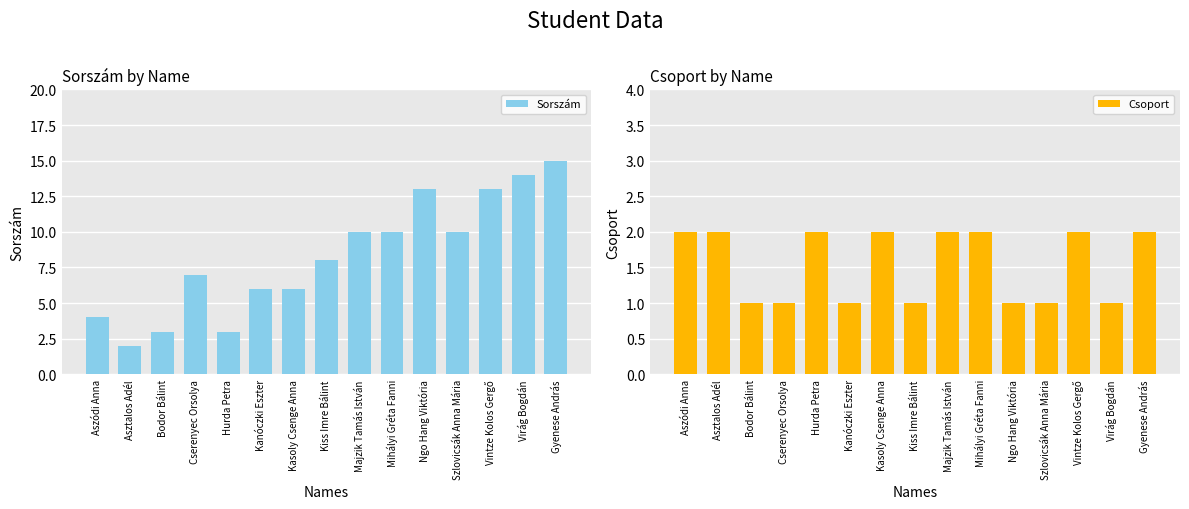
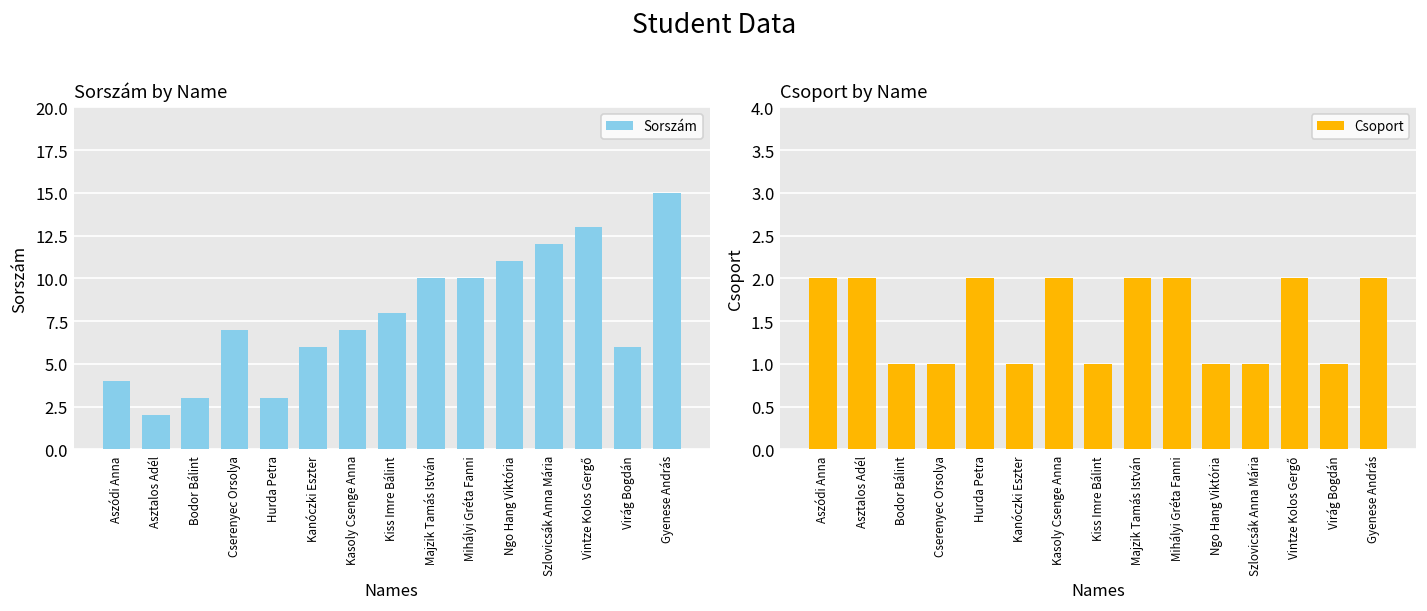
  {
    "Sorszám by Name": {
      "Aszódi Anna": 4,
      "Asztalos Adél": 2,
      "Bodor Bálint": 3,
      "Cserenyec Orsolya": 7,
      "Hurda Petra": 3,
      "Kanóczki Eszter": 6,
-     "Kasoly Csenge Anna": 6,
+     "Kasoly Csenge Anna": 7,
      "Kiss Imre Bálint": 8,
      "Majzik Tamás István": 10,
      "Mihályi Gréta Fanni": 10,
-     "Ngo Hang Viktória": 13,
-     "Szlovicsák Anna Mária": 10,
+     "Ngo Hang Viktória": 11,
+     "Szlovicsák Anna Mária": 12,
      "Vintze Kolos Gergő": 13,
-     "Virág Bogdán": 14,
+     "Virág Bogdán": 6,
      "Gyenese András": 15
    },
    "Csoport by Name": {
      "Aszódi Anna": 2.0,
      "Asztalos Adél": 2.0,
      "Bodor Bálint": 1.0,
      "Cserenyec Orsolya": 1.0,
      "Hurda Petra": 2.0,
      "Kanóczki Eszter": 1.0,
      "Kasoly Csenge Anna": 2.0,
      "Kiss Imre Bálint": 1.0,
      "Majzik Tamás István": 2.0,
      "Mihályi Gréta Fanni": 2.0,
      "Ngo Hang Viktória": 1.0,
      "Szlovicsák Anna Mária": 1.0,
      "Vintze Kolos Gergő": 2.0,
      "Virág Bogdán": 1.0,
      "Gyenese András": 2.0
    }
  }
